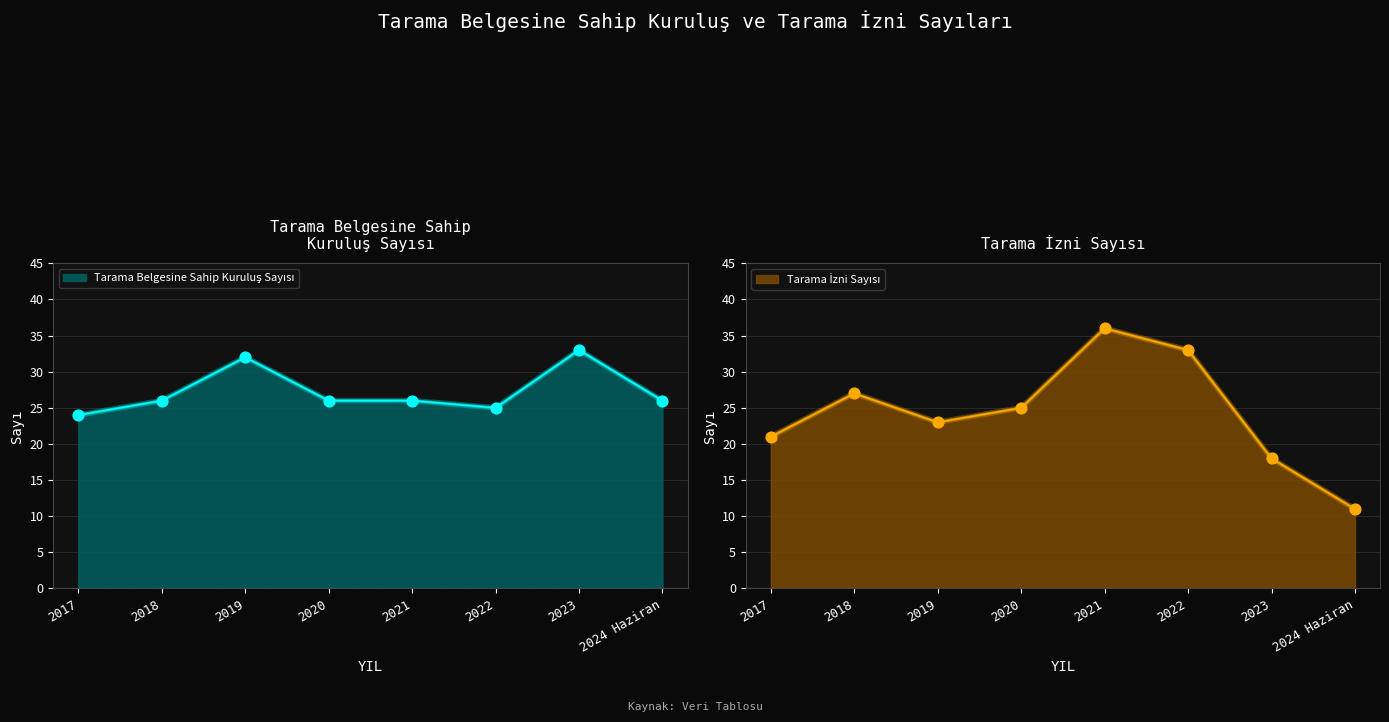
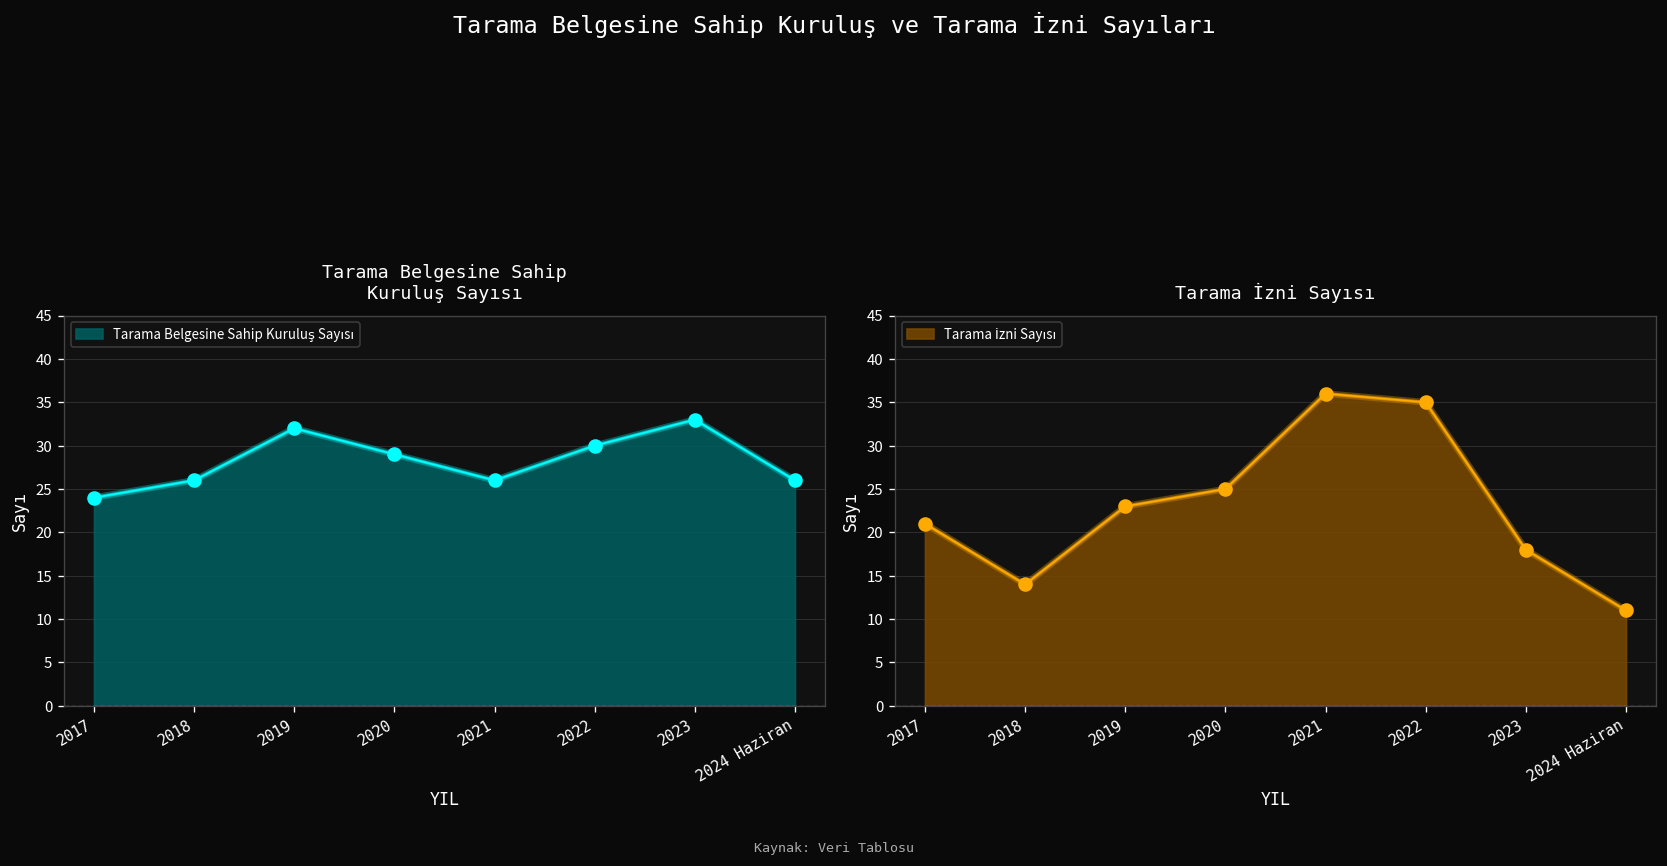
  {
    "Tarama Belgesine Sahip Kuruluş Sayısı": {
      "2017": 24,
      "2018": 26,
      "2019": 32,
-     "2020": 26,
+     "2020": 29,
      "2021": 26,
-     "2022": 25,
+     "2022": 30,
      "2023": 33,
      "2024 Haziran": 26
    },
    "Tarama İzni Sayısı": {
      "2017": 21,
-     "2018": 27,
+     "2018": 14,
      "2019": 23,
      "2020": 25,
      "2021": 36,
-     "2022": 33,
+     "2022": 35,
      "2023": 18,
      "2024 Haziran": 11
    }
  }
